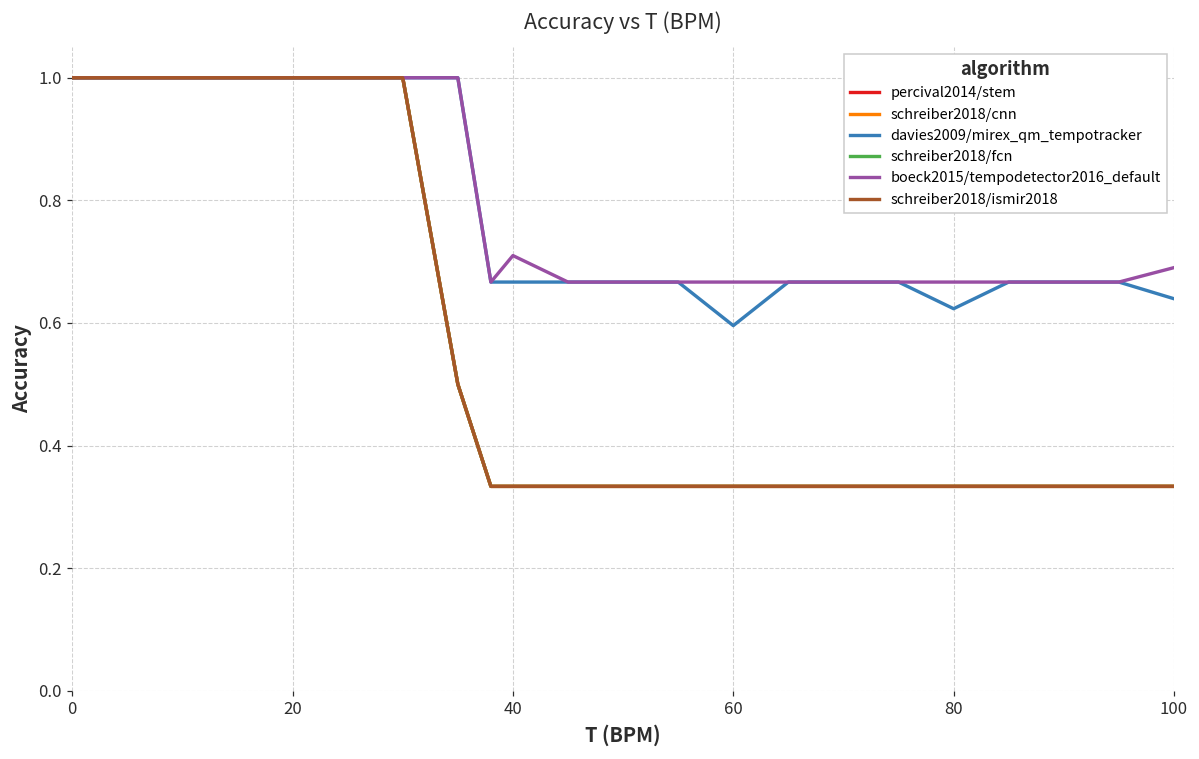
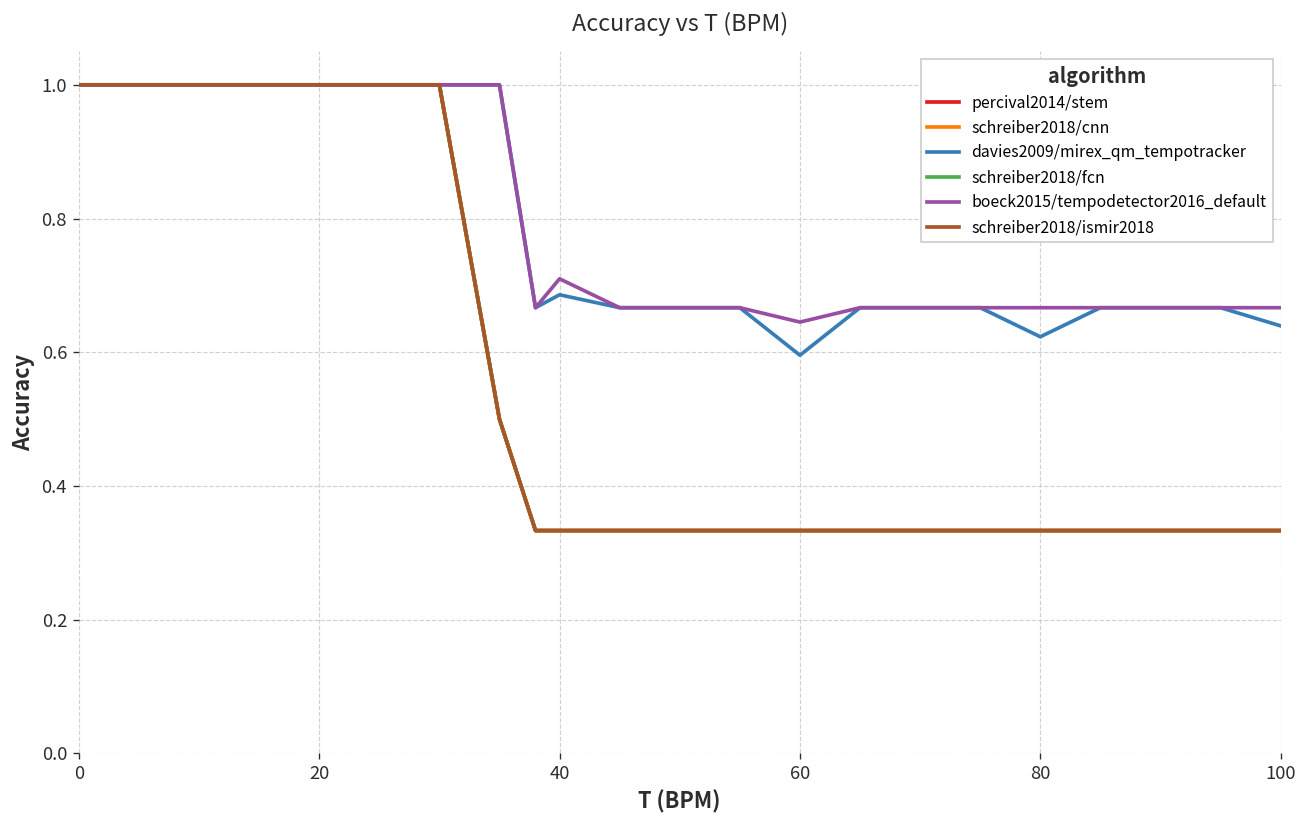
  {
    "schreiber2018/ismir2018": {
      "40": 0.33,
      "60": 0.33,
      "80": 0.33,
      "100": 0.33
    },
    "davies2009/mirex_qm_tempotracker": {
-     "40": 0.67,
+     "40": 0.69,
      "60": 0.60,
      "80": 0.62,
      "100": 0.64
    },
    "boeck2015/tempodetector2016_default": {
      "40": 0.71,
-     "60": 0.67,
+     "60": 0.65,
      "80": 0.67,
-     "100": 0.69
+     "100": 0.67
    }
  }
